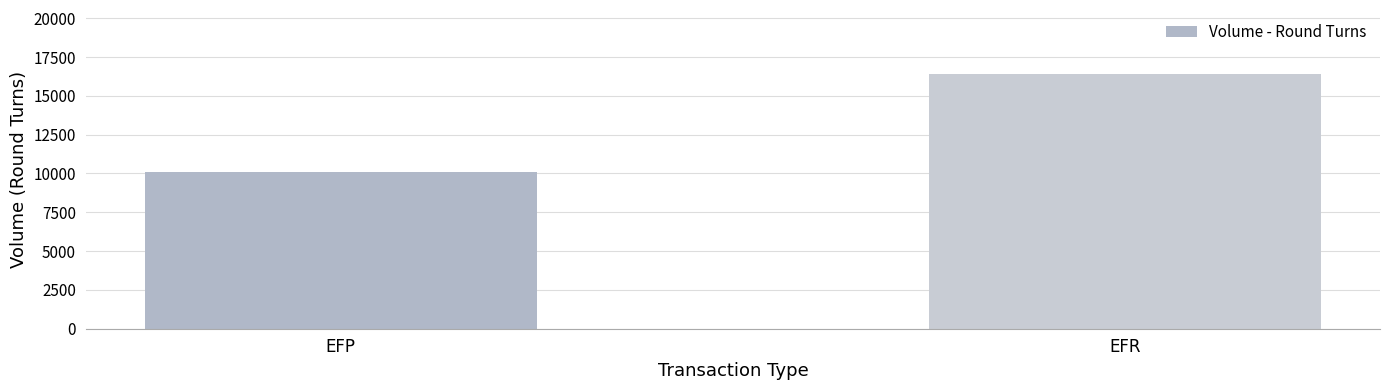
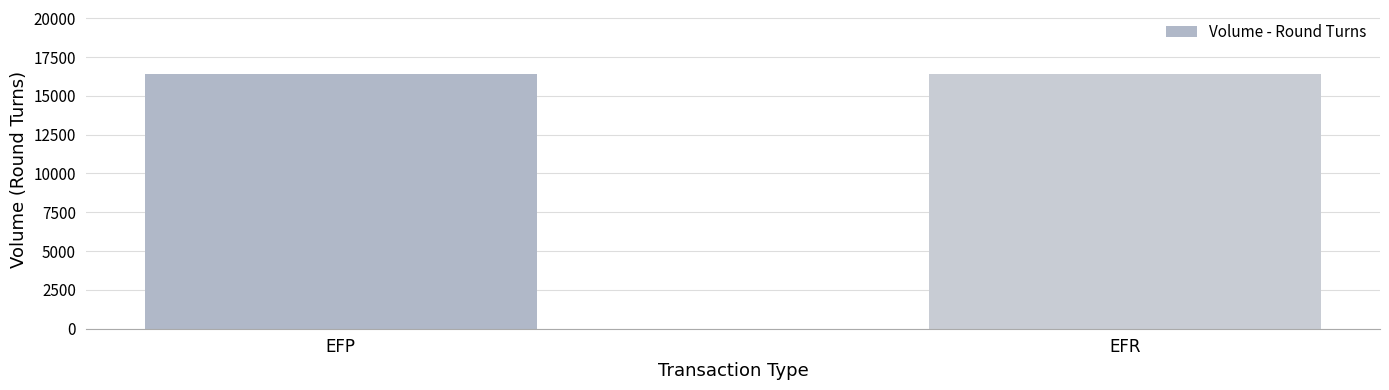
  {
-   "EFP": 10100,
+   "EFP": 16400,
    "EFR": 16400
  }
